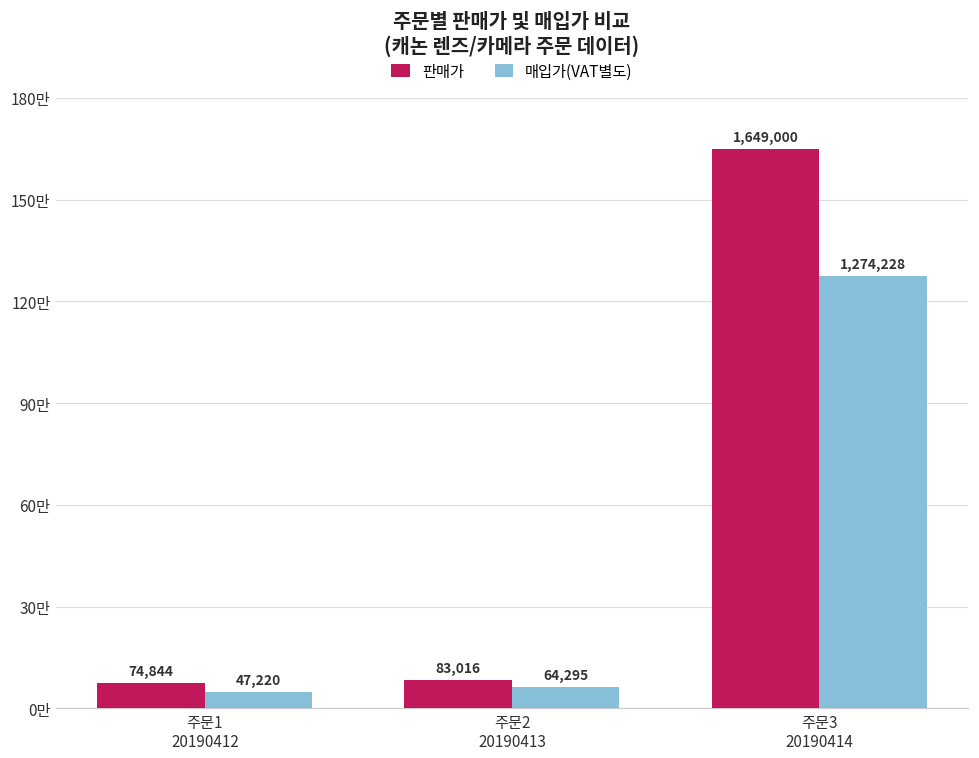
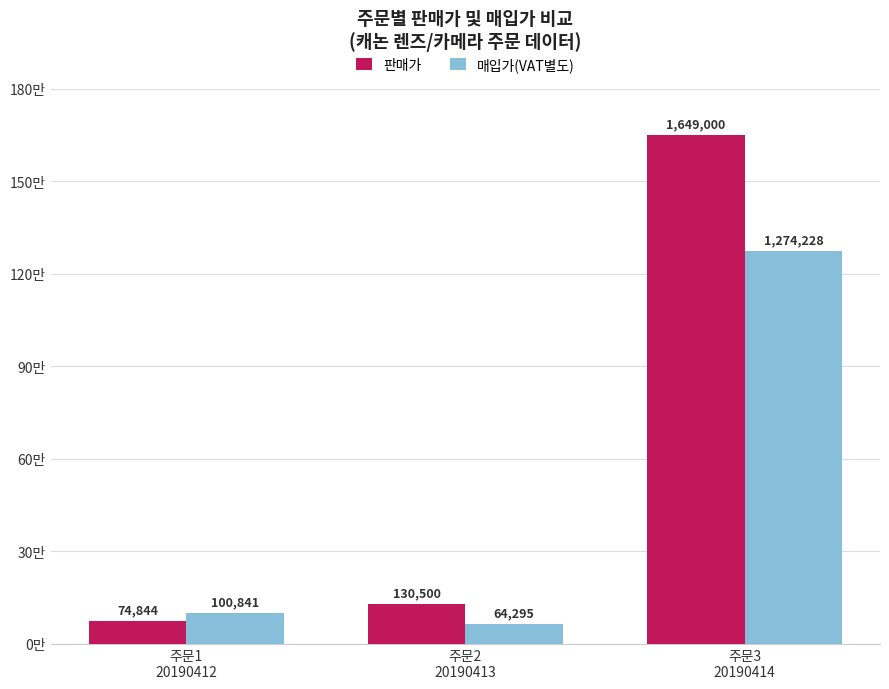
  {
    "판매가": {
      "주문1 20190412": "74,844",
-     "주문2 20190413": "83,016",
+     "주문2 20190413": "130,500",
      "주문3 20190414": "1,649,000"
    },
    "매입가(VAT별도)": {
-     "주문1 20190412": "47,220",
+     "주문1 20190412": "100,841",
      "주문2 20190413": "64,295",
      "주문3 20190414": "1,274,228"
    }
  }
